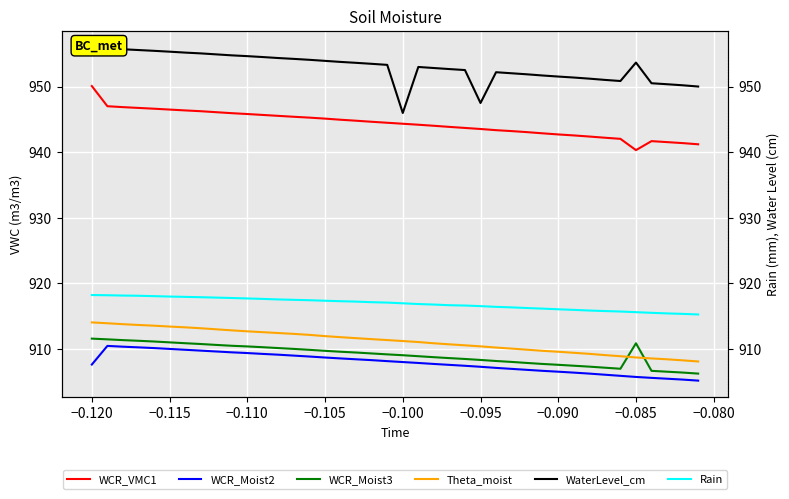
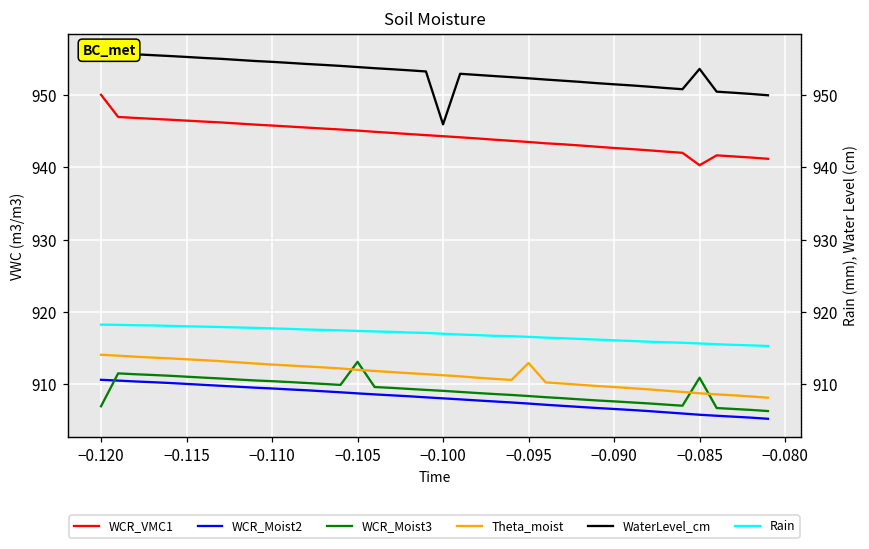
  {
    "WCR_VMC1": {
      "−0.120": 950,
      "−0.115": 946,
      "−0.110": 946,
      "−0.105": 945,
      "−0.100": 944,
      "−0.095": 944,
      "−0.090": 943,
      "−0.085": 940
    },
    "WCR_Moist2": {
-     "−0.120": 908,
+     "−0.120": 911,
      "−0.115": 910,
      "−0.110": 909,
      "−0.105": 909,
      "−0.100": 908,
      "−0.095": 907,
      "−0.090": 907,
      "−0.085": 906
    },
    "WCR_Moist3": {
-     "−0.120": 912,
+     "−0.120": 907,
      "−0.115": 911,
      "−0.110": 910,
-     "−0.105": 910,
+     "−0.105": 913,
      "−0.100": 909,
      "−0.095": 908,
      "−0.090": 908,
      "−0.085": 911
    },
    "Theta_moist": {
      "−0.120": 914,
      "−0.115": 913,
      "−0.110": 913,
      "−0.105": 912,
      "−0.100": 911,
-     "−0.095": 910,
+     "−0.095": 913,
      "−0.090": 910,
      "−0.085": 909
    },
    "WaterLevel_cm": {
      "−0.115": 955,
      "−0.110": 955,
      "−0.105": 954,
      "−0.100": 946,
-     "−0.095": 947,
+     "−0.095": 952,
      "−0.090": 952,
      "−0.085": 954
    },
    "Rain": {
      "−0.120": 918,
      "−0.115": 918,
      "−0.110": 918,
      "−0.105": 917,
      "−0.100": 917,
      "−0.095": 917,
      "−0.090": 916,
      "−0.085": 916
    }
  }
